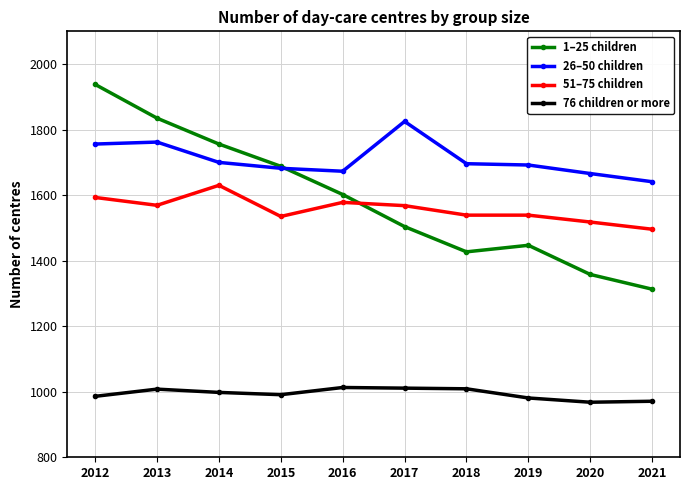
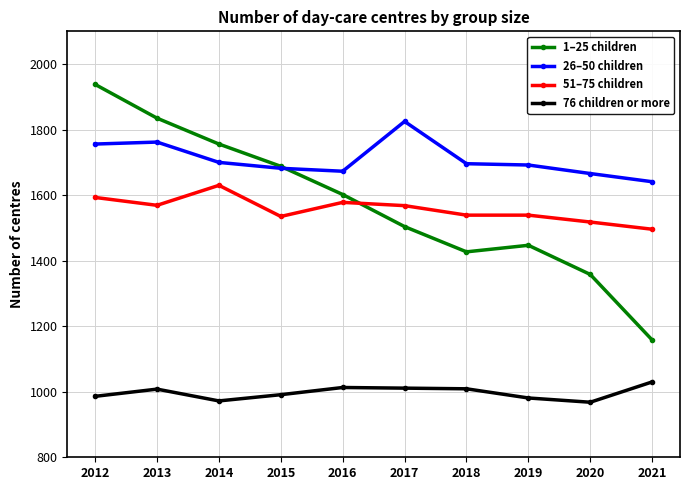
  {
    "1–25 children": {
      "2012": 1940,
      "2013": 1840,
      "2014": 1760,
      "2016": 1600,
      "2017": 1500,
      "2018": 1430,
      "2019": 1450,
      "2020": 1360,
-     "2021": 1310
+     "2021": 1160
    },
    "26–50 children": {
      "2012": 1760,
      "2013": 1760,
      "2014": 1700,
      "2016": 1670,
      "2017": 1830,
      "2018": 1700,
      "2019": 1690,
      "2020": 1670,
      "2021": 1640
    },
    "51–75 children": {
      "2012": 1590,
      "2013": 1570,
      "2014": 1630,
      "2015": 1540,
      "2016": 1580,
      "2017": 1570,
      "2018": 1540,
      "2019": 1540,
      "2020": 1520,
      "2021": 1500
    },
    "76 children or more": {
      "2012": 990,
      "2013": 1010,
-     "2014": 1000,
+     "2014": 970,
      "2015": 990,
      "2016": 1010,
      "2017": 1010,
      "2018": 1010,
      "2019": 980,
      "2020": 970,
-     "2021": 970
+     "2021": 1030
    }
  }
